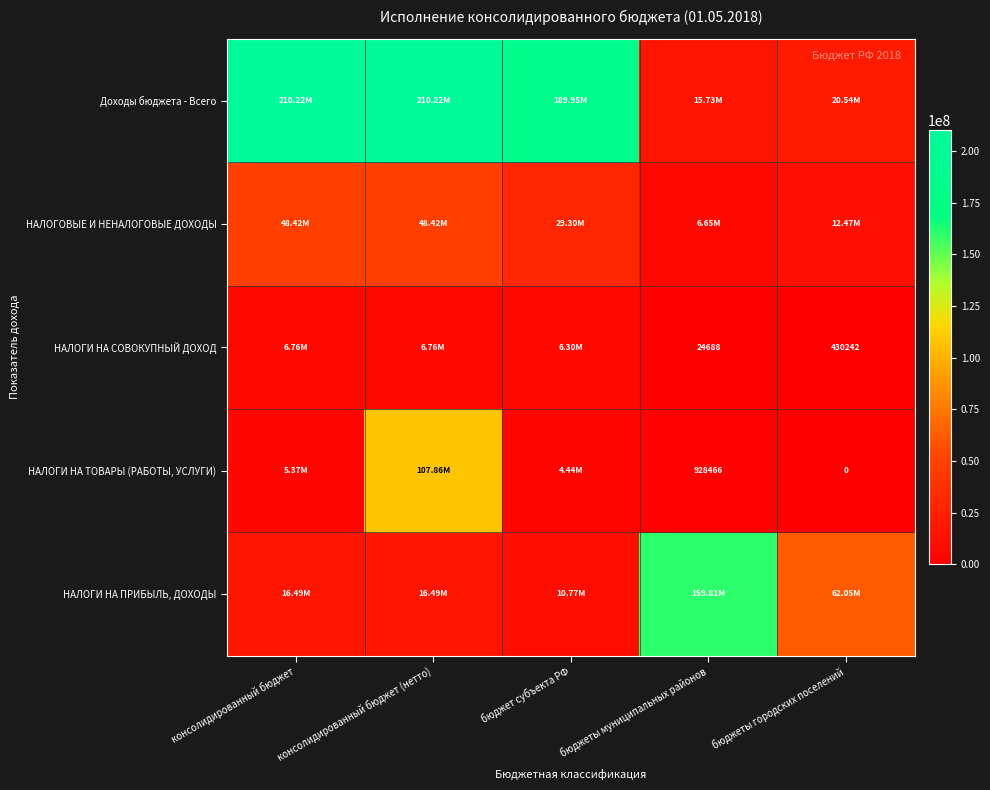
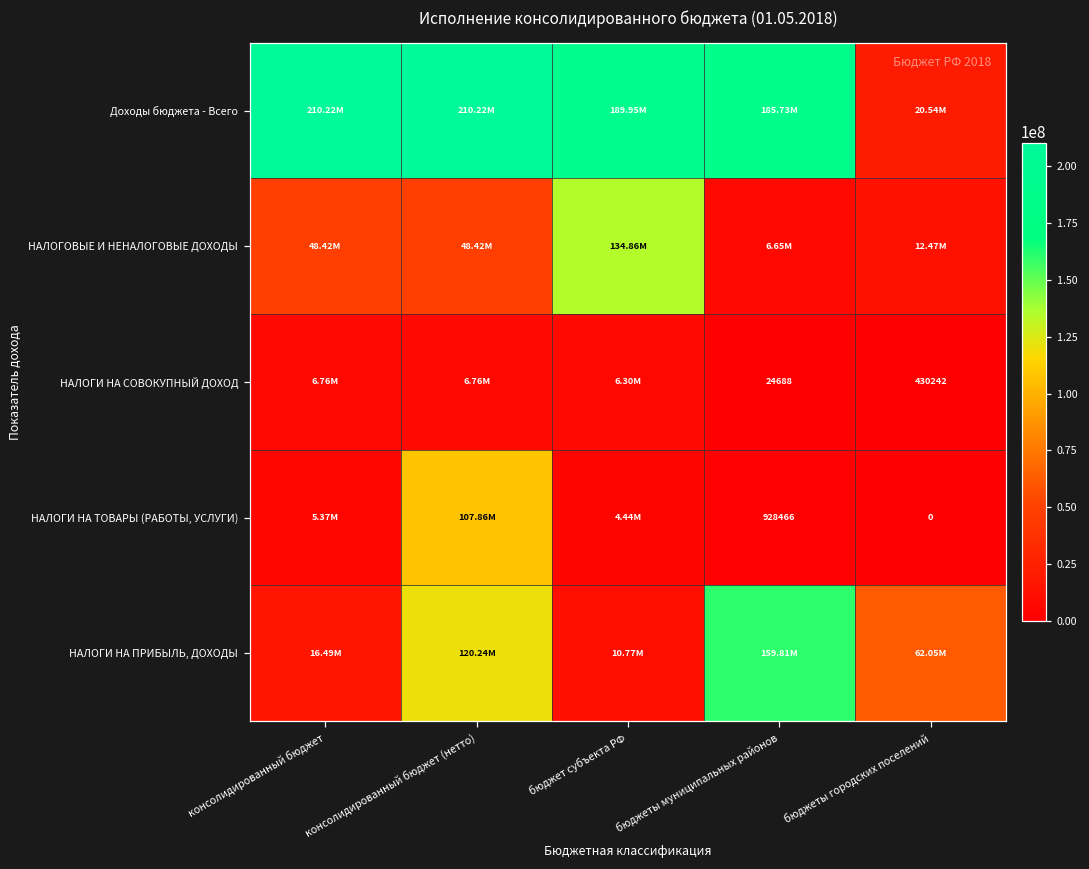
  {
    "Доходы бюджета - Всего": {
      "консолидированный бюджет": "210.22M",
      "консолидированный бюджет (нетто)": "210.22M",
      "бюджет субъекта РФ": "189.95M",
-     "бюджеты муниципальных районов": "15.73M"
+     "бюджеты муниципальных районов": "185.73M"
    },
    "НАЛОГОВЫЕ И НЕНАЛОГОВЫЕ ДОХОДЫ": {
      "консолидированный бюджет": "48.42M",
      "консолидированный бюджет (нетто)": "48.42M",
-     "бюджет субъекта РФ": "29.30M",
+     "бюджет субъекта РФ": "134.86M",
      "бюджеты муниципальных районов": "6.65M",
      "бюджеты городских поселений": "12.47M"
    },
    "НАЛОГИ НА СОВОКУПНЫЙ ДОХОД": {
      "консолидированный бюджет": "6.76M",
      "консолидированный бюджет (нетто)": "6.76M",
      "бюджет субъекта РФ": "6.30M",
      "бюджеты муниципальных районов": "24688",
      "бюджеты городских поселений": "430242"
    },
    "НАЛОГИ НА ТОВАРЫ (РАБОТЫ, УСЛУГИ)": {
      "консолидированный бюджет": "5.37M",
      "консолидированный бюджет (нетто)": "107.86M",
      "бюджет субъекта РФ": "4.44M",
      "бюджеты муниципальных районов": "928466",
      "бюджеты городских поселений": "0"
    },
    "НАЛОГИ НА ПРИБЫЛЬ, ДОХОДЫ": {
      "консолидированный бюджет": "16.49M",
-     "консолидированный бюджет (нетто)": "16.49M",
+     "консолидированный бюджет (нетто)": "120.24M",
      "бюджет субъекта РФ": "10.77M",
      "бюджеты муниципальных районов": "159.81M",
      "бюджеты городских поселений": "62.05M"
    }
  }
